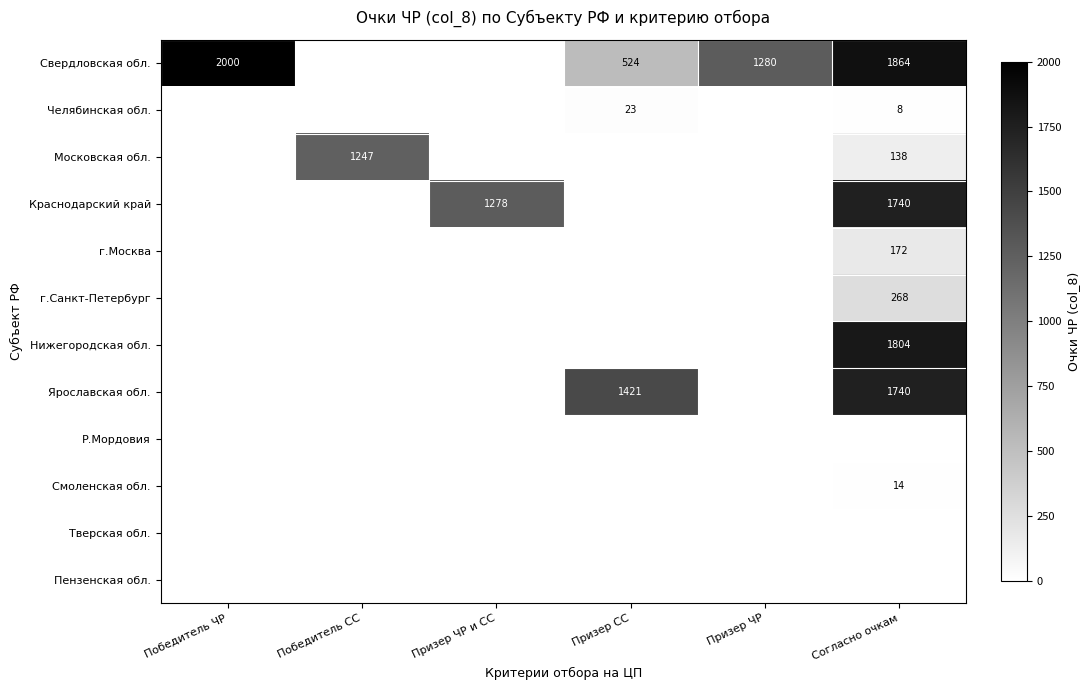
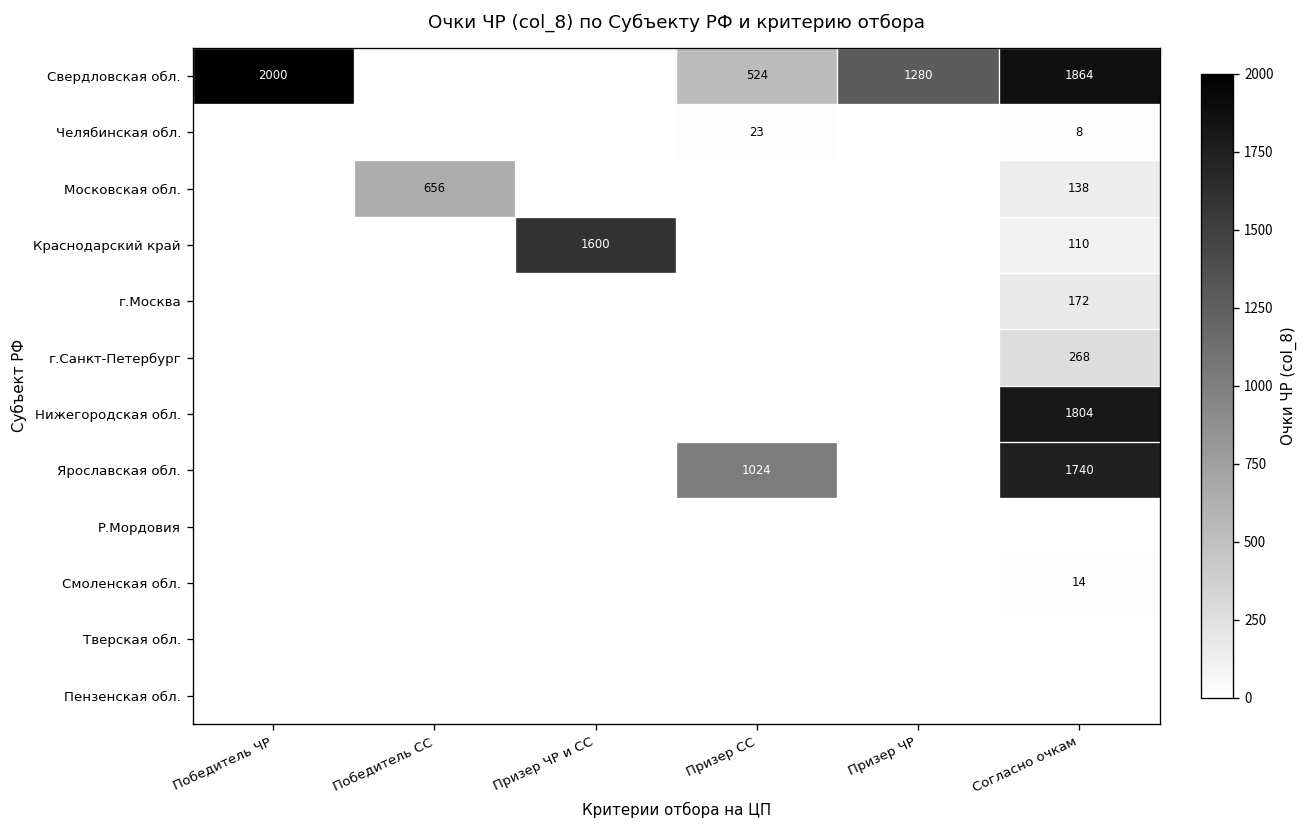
  {
    "Свердловская обл.": {
      "Победитель ЧР": 2000,
      "Призер СС": 524,
      "Призер ЧР": 1280,
      "Согласно очкам": 1864
    },
    "Челябинская обл.": {
      "Призер СС": 23,
      "Согласно очкам": 8
    },
    "Московская обл.": {
-     "Победитель СС": 1247,
+     "Победитель СС": 656,
      "Согласно очкам": 138
    },
    "Краснодарский край": {
-     "Призер ЧР и СС": 1278,
-     "Согласно очкам": 1740
+     "Призер ЧР и СС": 1600,
+     "Согласно очкам": 110
    },
    "г.Москва": {
      "Согласно очкам": 172
    },
    "г.Санкт-Петербург": {
      "Согласно очкам": 268
    },
    "Нижегородская обл.": {
      "Согласно очкам": 1804
    },
    "Ярославская обл.": {
-     "Призер СС": 1421,
+     "Призер СС": 1024,
      "Согласно очкам": 1740
    },
    "Смоленская обл.": {
      "Согласно очкам": 14
    }
  }
